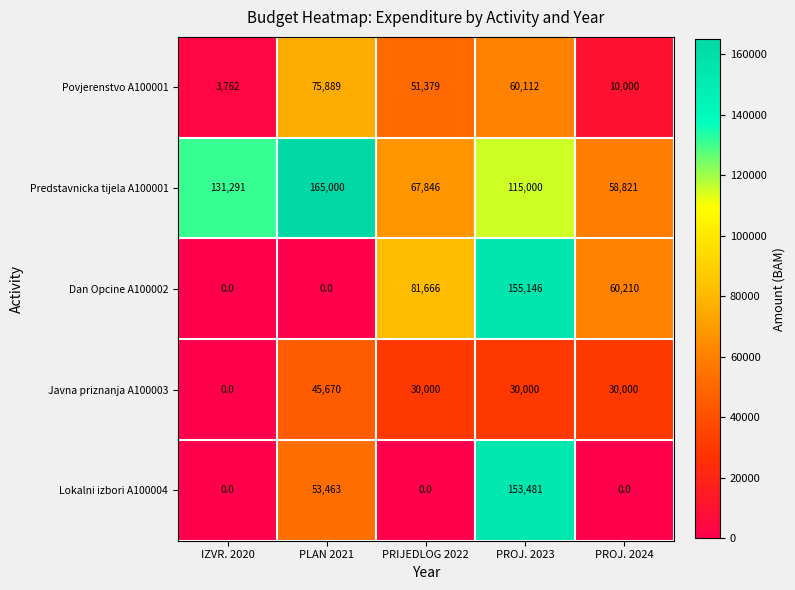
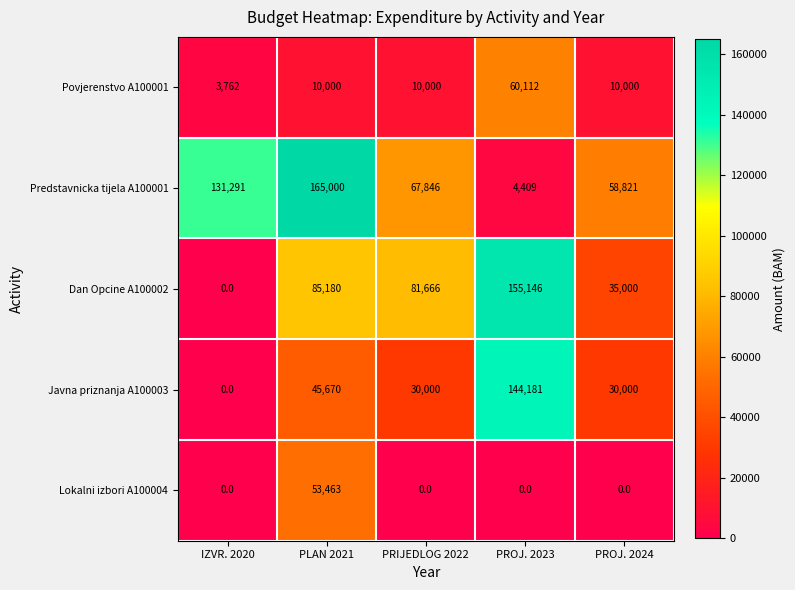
  {
    "Povjerenstvo A100001": {
      "IZVR. 2020": "3,762",
-     "PLAN 2021": "75,889",
-     "PRIJEDLOG 2022": "51,379",
+     "PLAN 2021": "10,000",
+     "PRIJEDLOG 2022": "10,000",
      "PROJ. 2023": "60,112",
      "PROJ. 2024": "10,000"
    },
    "Predstavnicka tijela A100001": {
      "IZVR. 2020": "131,291",
      "PLAN 2021": "165,000",
      "PRIJEDLOG 2022": "67,846",
-     "PROJ. 2023": "115,000",
+     "PROJ. 2023": "4,409",
      "PROJ. 2024": "58,821"
    },
    "Dan Opcine A100002": {
      "IZVR. 2020": "0.0",
-     "PLAN 2021": "0.0",
+     "PLAN 2021": "85,180",
      "PRIJEDLOG 2022": "81,666",
      "PROJ. 2023": "155,146",
-     "PROJ. 2024": "60,210"
+     "PROJ. 2024": "35,000"
    },
    "Javna priznanja A100003": {
      "IZVR. 2020": "0.0",
      "PLAN 2021": "45,670",
      "PRIJEDLOG 2022": "30,000",
-     "PROJ. 2023": "30,000",
+     "PROJ. 2023": "144,181",
      "PROJ. 2024": "30,000"
    },
    "Lokalni izbori A100004": {
      "IZVR. 2020": "0.0",
      "PLAN 2021": "53,463",
      "PRIJEDLOG 2022": "0.0",
-     "PROJ. 2023": "153,481",
+     "PROJ. 2023": "0.0",
      "PROJ. 2024": "0.0"
    }
  }
